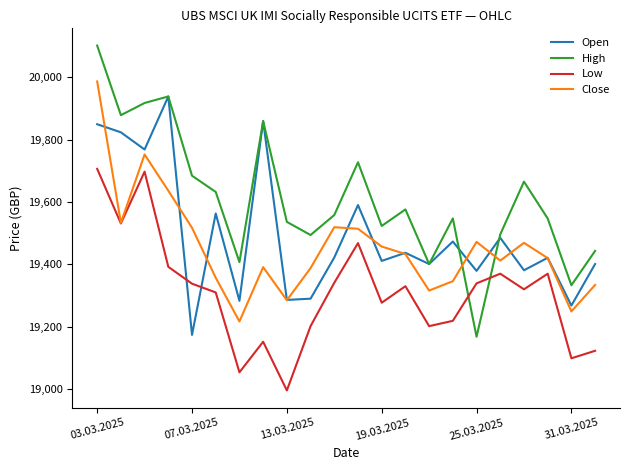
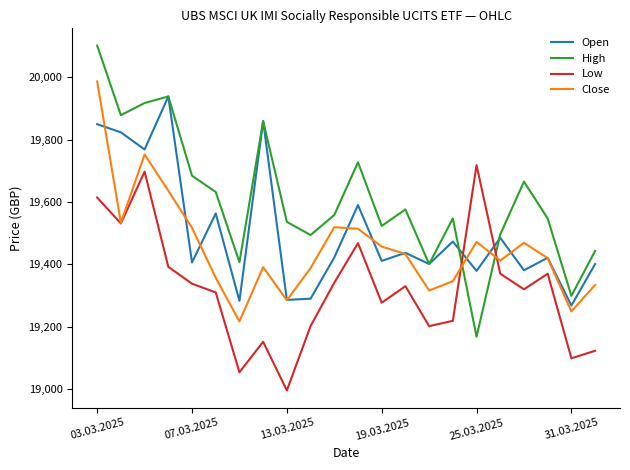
  {
    "Open": {
      "03.03.2025": "19,850",
-     "07.03.2025": "19,170",
+     "07.03.2025": "19,410",
      "19.03.2025": "19,410",
      "25.03.2025": "19,380",
      "31.03.2025": "19,270"
    },
    "High": {
      "03.03.2025": "20,100",
      "07.03.2025": "19,680",
      "13.03.2025": "19,540",
      "19.03.2025": "19,520",
      "25.03.2025": "19,170",
-     "31.03.2025": "19,330"
+     "31.03.2025": "19,300"
    },
    "Low": {
-     "03.03.2025": "19,710",
+     "03.03.2025": "19,610",
      "07.03.2025": "19,340",
      "13.03.2025": "19,000",
      "19.03.2025": "19,280",
-     "25.03.2025": "19,340",
+     "25.03.2025": "19,720",
      "31.03.2025": "19,100"
    },
    "Close": {
      "03.03.2025": "19,990",
      "07.03.2025": "19,520",
      "19.03.2025": "19,460",
      "25.03.2025": "19,470",
      "31.03.2025": "19,250"
    }
  }
